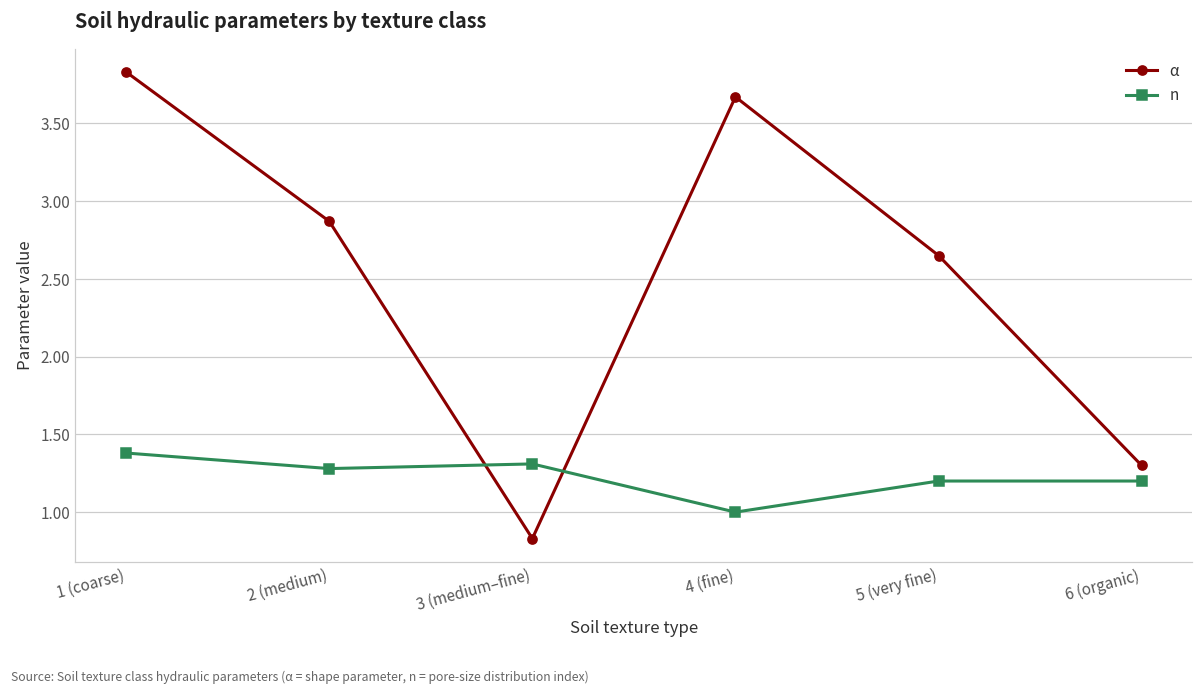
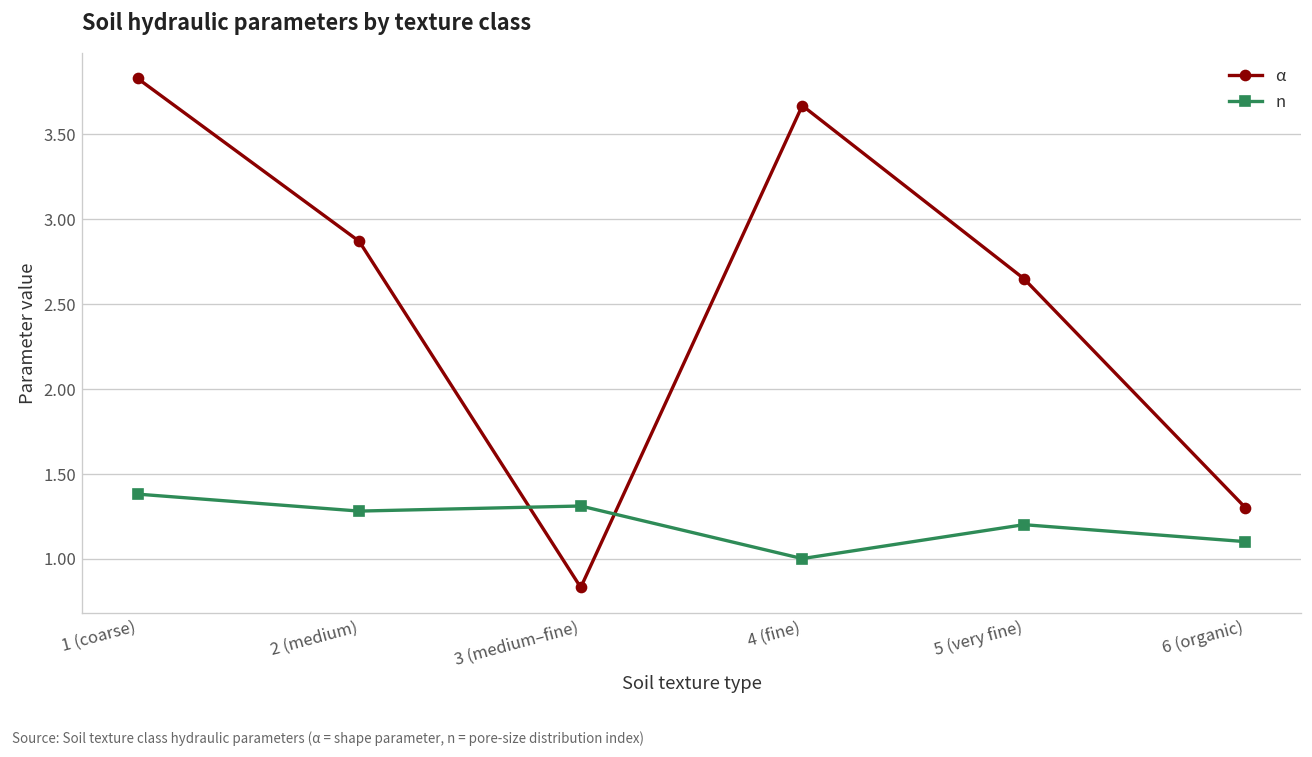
  {
    "α": {
      "1 (coarse)": 3.83,
      "2 (medium)": 2.87,
      "3 (medium–fine)": 0.83,
      "4 (fine)": 3.67,
      "5 (very fine)": 2.65,
      "6 (organic)": 1.3
    },
    "n": {
      "1 (coarse)": 1.38,
      "2 (medium)": 1.28,
      "3 (medium–fine)": 1.3,
      "4 (fine)": 1.0,
      "5 (very fine)": 1.2,
-     "6 (organic)": 1.2
+     "6 (organic)": 1.1
    }
  }
